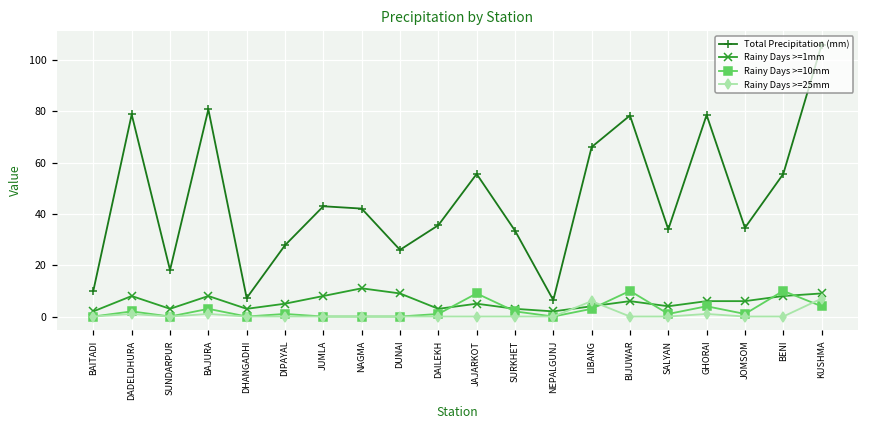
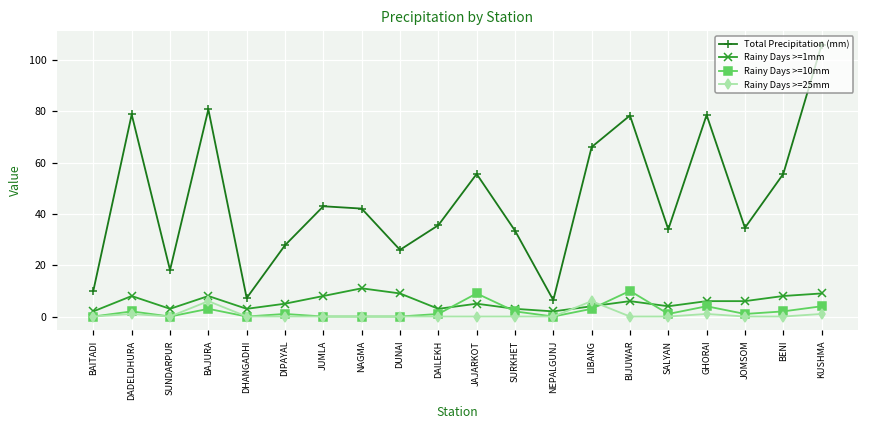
  {
    "Rainy Days >=10mm": {
      "BAJURA": 3,
      "JAJARKOT": 9,
      "BIJUWAR": 10,
      "GHORAI": 4,
-     "BENI": 10,
+     "BENI": 2,
      "KUSHMA": 4
    },
    "Rainy Days >=25mm": {
-     "BAJURA": 1,
+     "BAJURA": 6,
      "JAJARKOT": 0,
      "SURKHET": 0,
      "LIBANG": 6,
      "BIJUWAR": 0,
      "GHORAI": 1,
      "BENI": 0,
-     "KUSHMA": 7
+     "KUSHMA": 1
    }
  }
